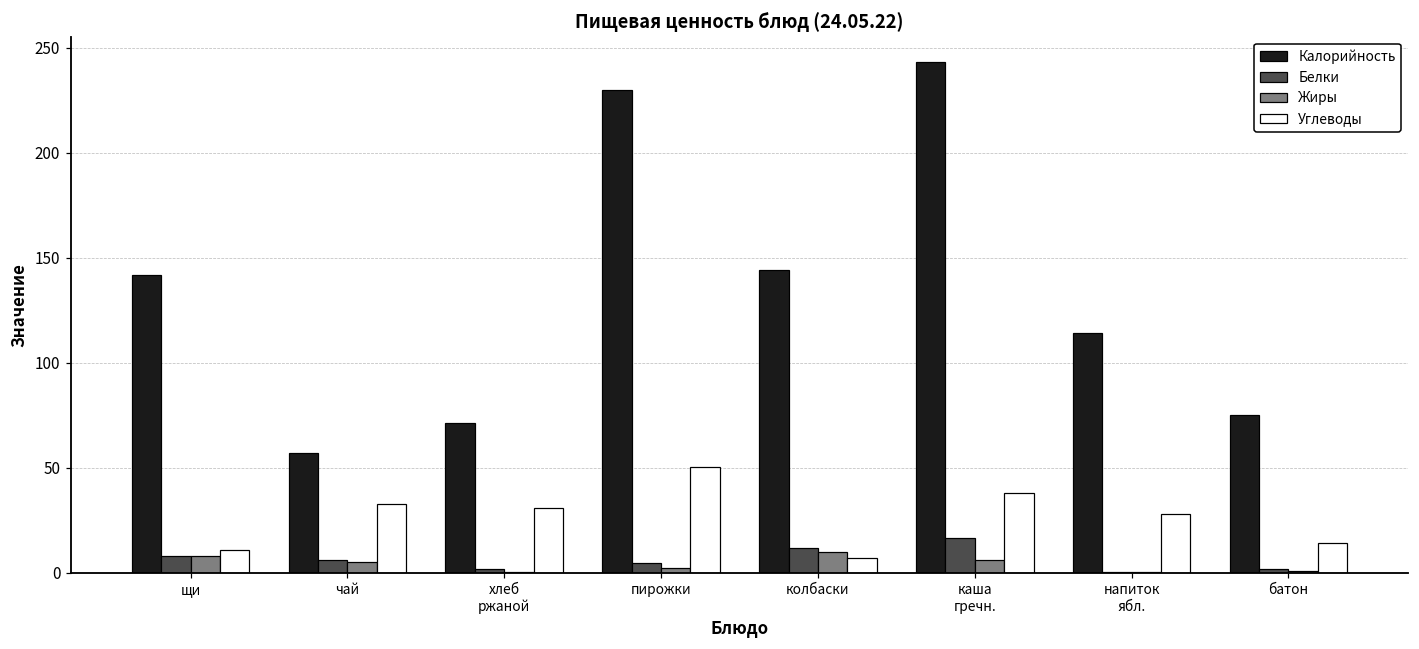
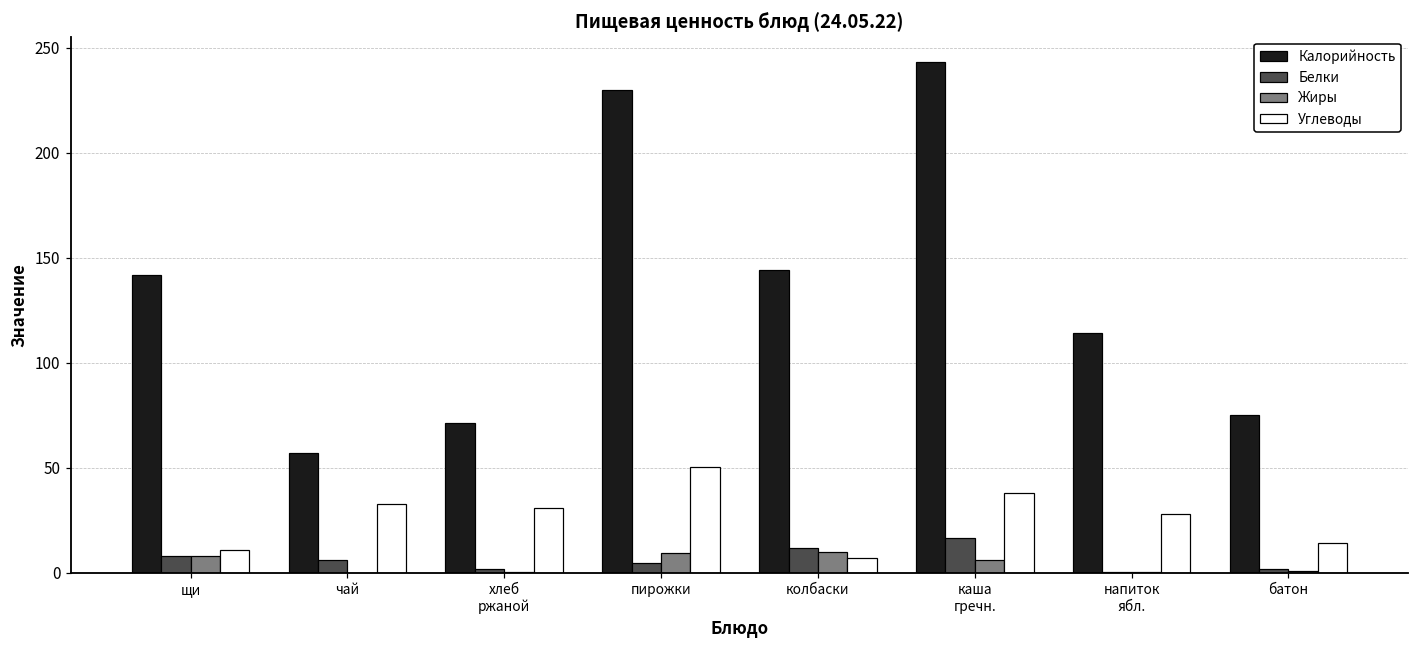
  {
    "Калорийность": {
      "щи": 142,
      "чай": 57,
      "хлеб ржаной": 71,
      "пирожки": 230,
      "колбаски": 144,
      "каша гречн.": 243,
      "напиток ябл.": 114,
      "батон": 75
    },
    "Белки": {
      "щи": 8,
      "чай": 6,
      "хлеб ржаной": 2,
      "пирожки": 5,
      "колбаски": 12,
      "каша гречн.": 17,
      "батон": 2
    },
    "Жиры": {
      "щи": 8,
-     "чай": 5,
-     "пирожки": 2,
+     "чай": 0,
+     "пирожки": 9,
      "колбаски": 10,
      "каша гречн.": 6
    },
    "Углеводы": {
      "щи": 11,
      "чай": 33,
      "хлеб ржаной": 31,
      "пирожки": 51,
      "колбаски": 7,
      "каша гречн.": 38,
      "напиток ябл.": 28,
      "батон": 14
    }
  }
